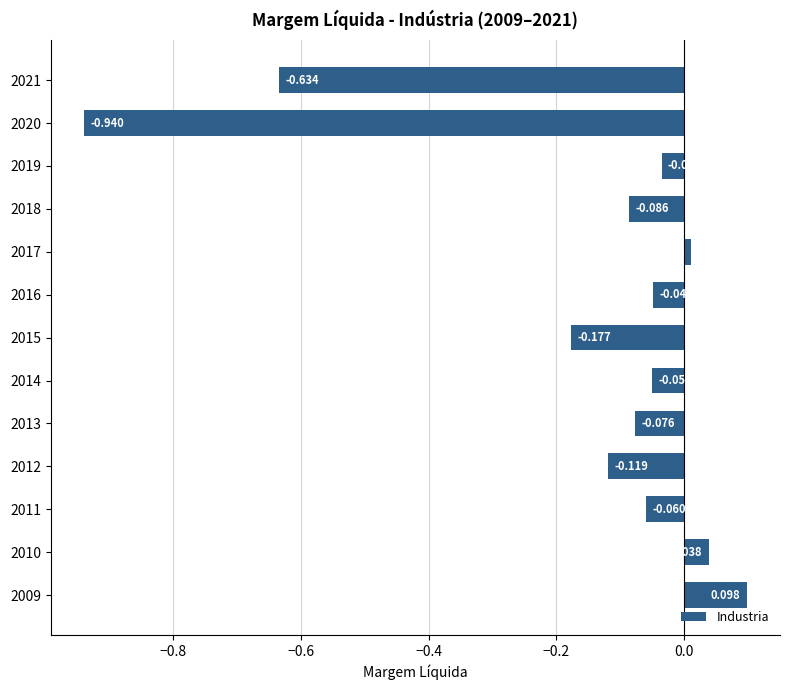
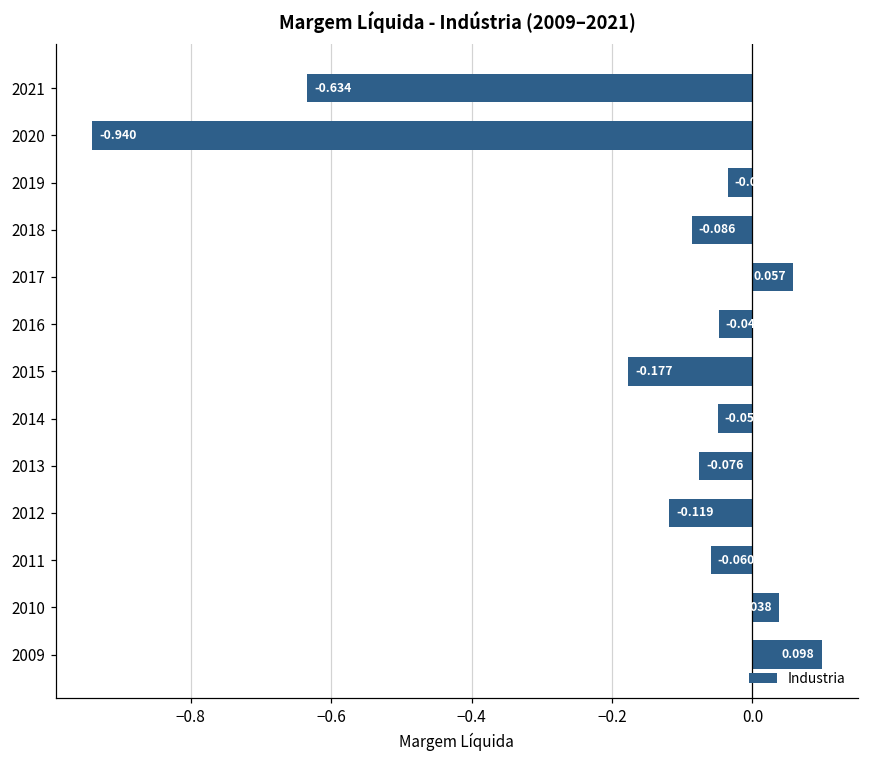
  {
    "2019": -0.04,
-   "2017": 0.01
+   "2017": 0.06
  }
